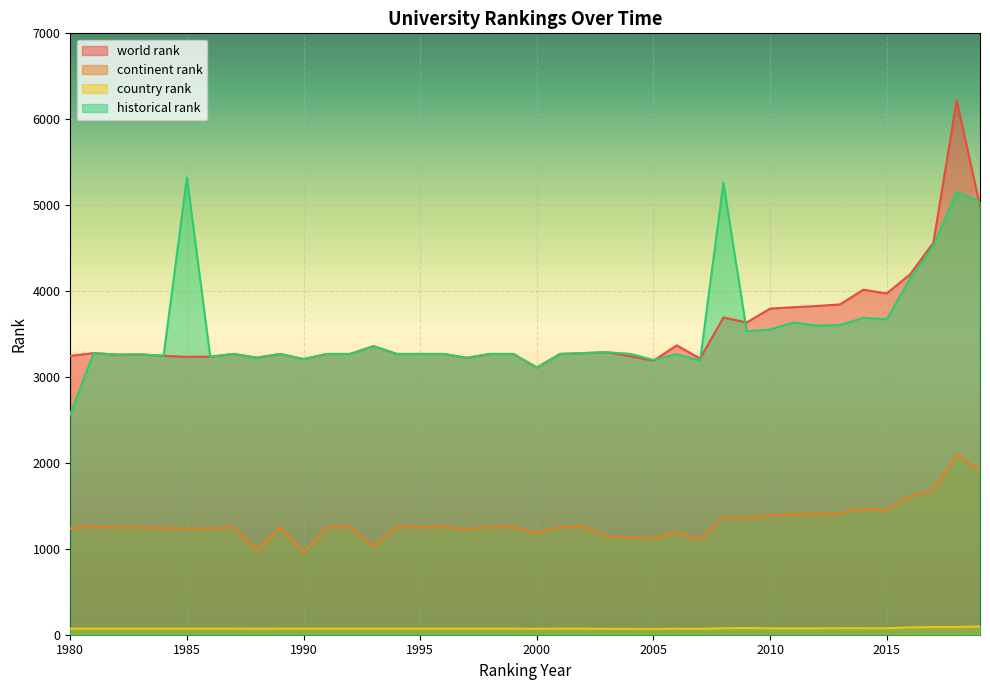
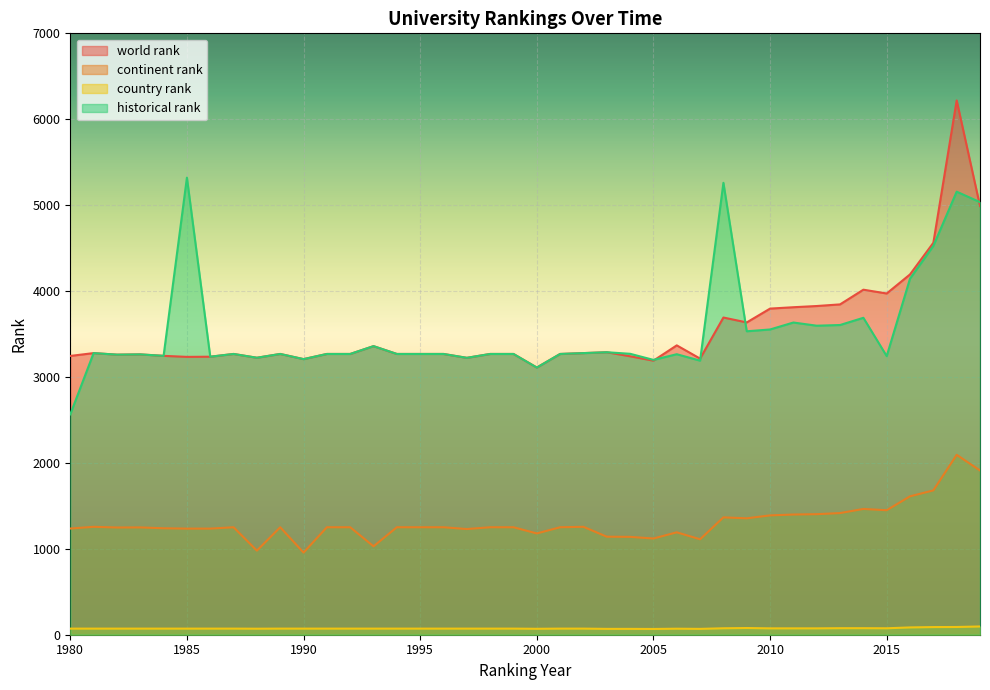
  {
    "historical rank": {
      "1980": 2600,
      "1985": 5300,
      "2010": 3600,
-     "2015": 3700
+     "2015": 3200
    }
  }
